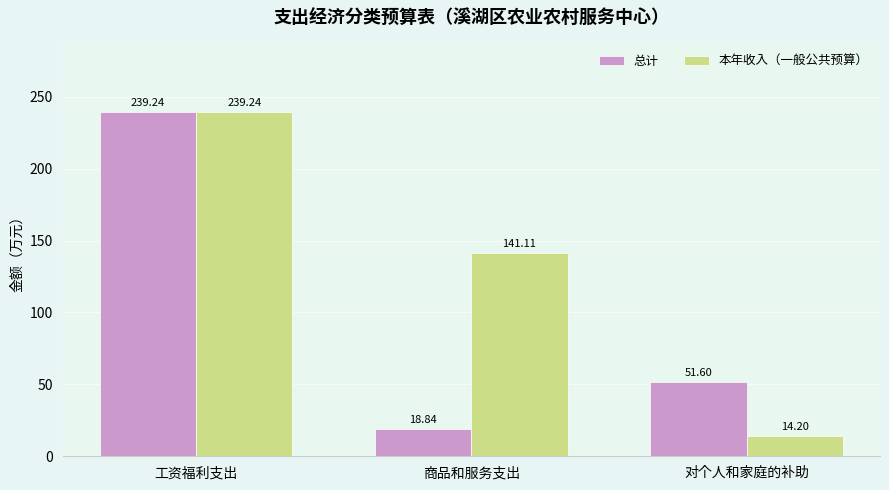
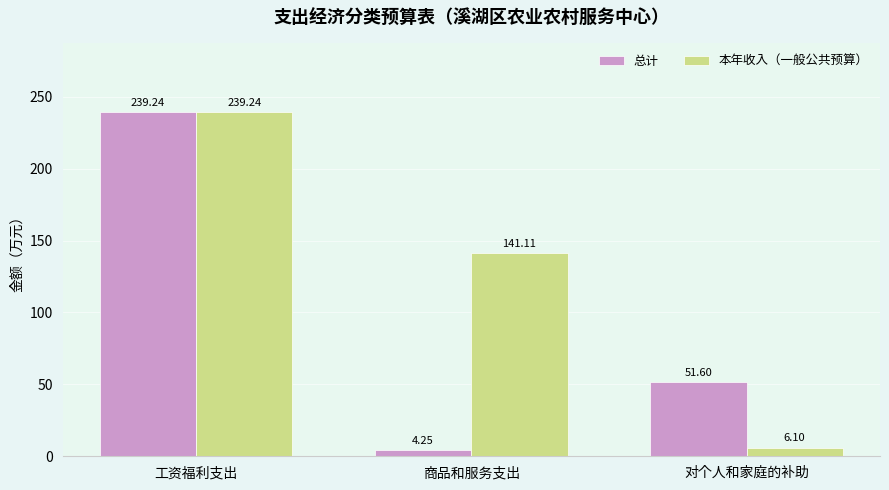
  {
    "总计": {
      "工资福利支出": 239.24,
-     "商品和服务支出": 18.84,
+     "商品和服务支出": 4.25,
      "对个人和家庭的补助": 51.60
    },
    "本年收入（一般公共预算）": {
      "工资福利支出": 239.24,
      "商品和服务支出": 141.11,
-     "对个人和家庭的补助": 14.20
+     "对个人和家庭的补助": 6.10
    }
  }
